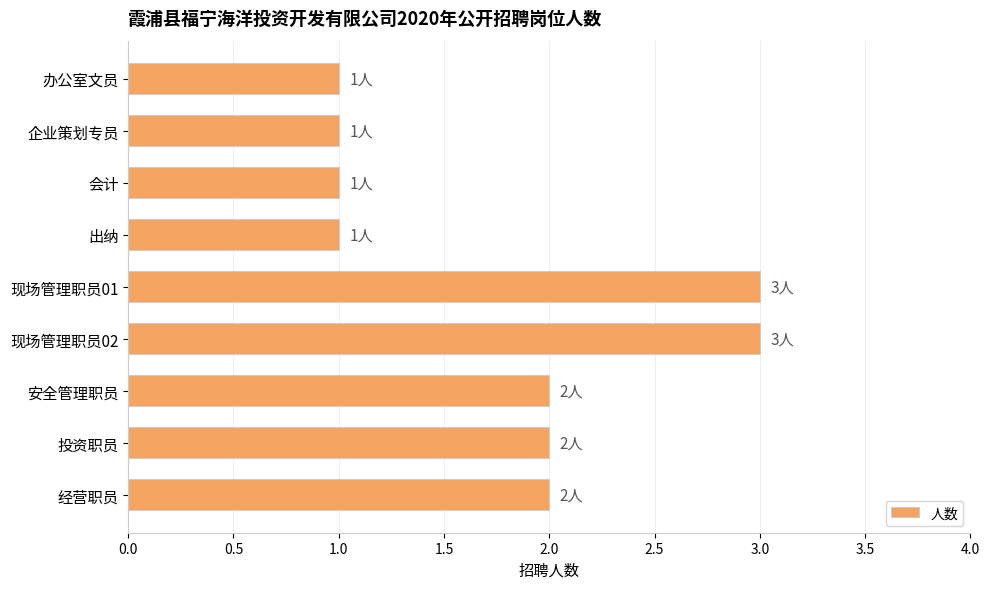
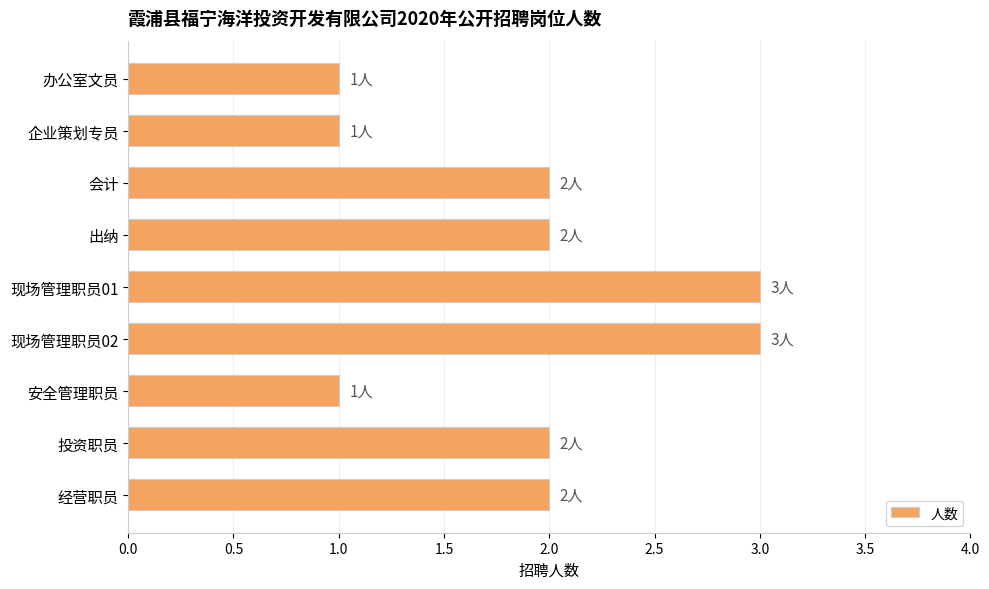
  {
    "办公室文员": "1人",
    "企业策划专员": "1人",
-   "会计": "1人",
-   "出纳": "1人",
+   "会计": "2人",
+   "出纳": "2人",
    "现场管理职员01": "3人",
    "现场管理职员02": "3人",
-   "安全管理职员": "2人",
+   "安全管理职员": "1人",
    "投资职员": "2人",
    "经营职员": "2人"
  }
